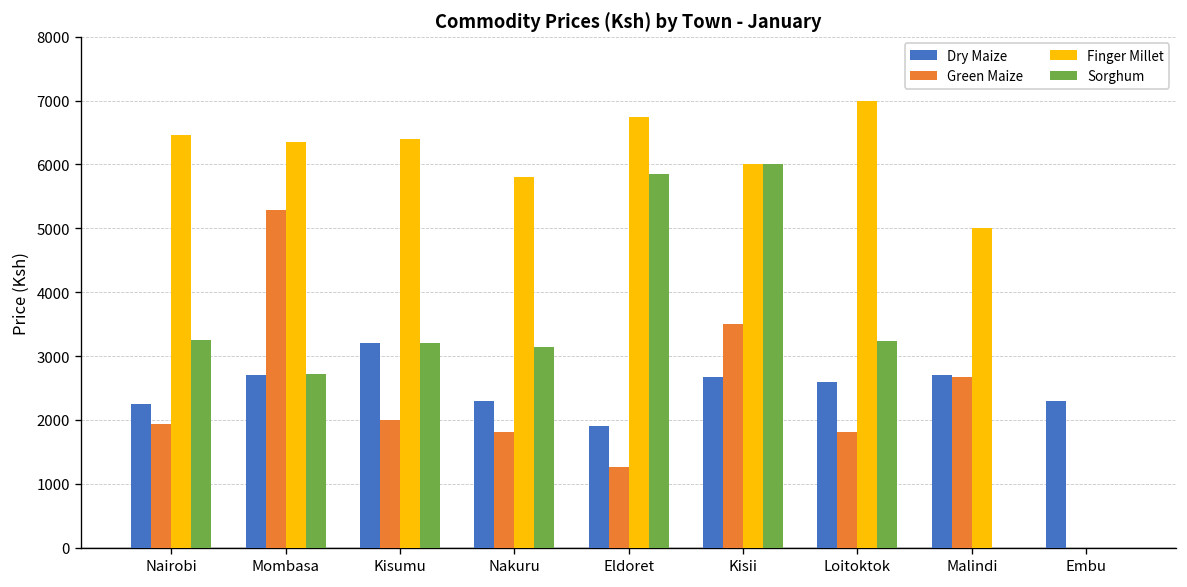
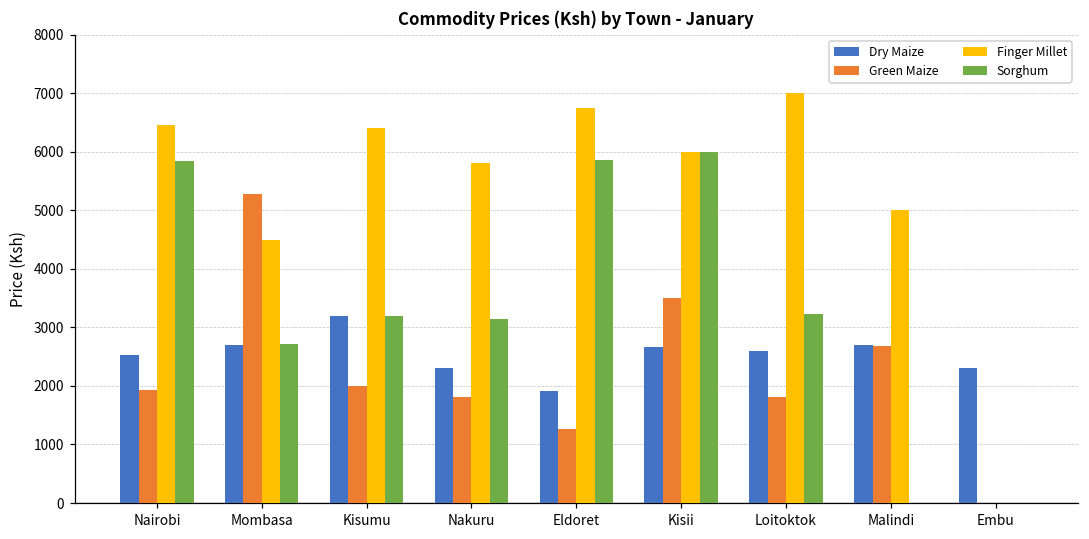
  {
    "Dry Maize": {
-     "Nairobi": 2300,
+     "Nairobi": 2500,
      "Mombasa": 2700,
      "Kisumu": 3200,
      "Nakuru": 2300,
      "Eldoret": 1900,
      "Kisii": 2700,
      "Loitoktok": 2600,
      "Malindi": 2700,
      "Embu": 2300
    },
    "Green Maize": {
      "Nairobi": 1900,
      "Mombasa": 5300,
      "Kisumu": 2000,
      "Nakuru": 1800,
      "Eldoret": 1300,
      "Kisii": 3500,
      "Loitoktok": 1800,
      "Malindi": 2700,
      "Embu": 0
    },
    "Finger Millet": {
      "Nairobi": 6500,
-     "Mombasa": 6300,
+     "Mombasa": 4500,
      "Kisumu": 6400,
      "Nakuru": 5800,
      "Eldoret": 6800,
      "Kisii": 6000,
      "Loitoktok": 7000,
      "Malindi": 5000,
      "Embu": 0
    },
    "Sorghum": {
-     "Nairobi": 3300,
+     "Nairobi": 5800,
      "Mombasa": 2700,
      "Kisumu": 3200,
      "Nakuru": 3200,
      "Eldoret": 5900,
      "Kisii": 6000,
      "Loitoktok": 3200,
      "Malindi": 0,
      "Embu": 0
    }
  }
